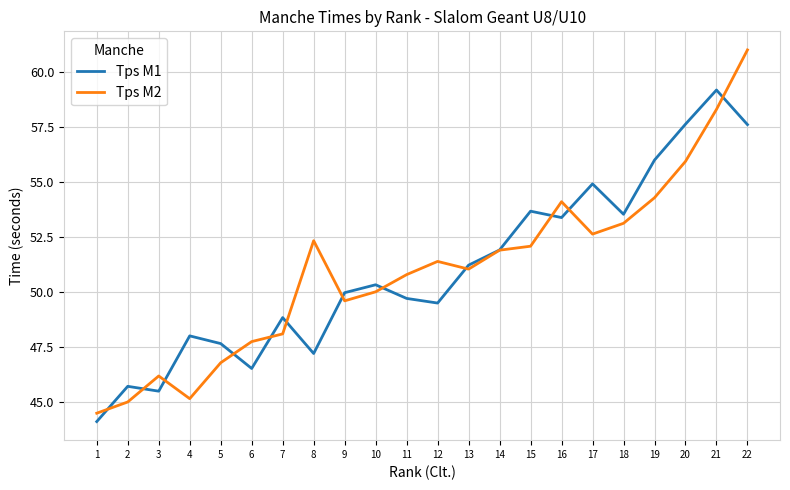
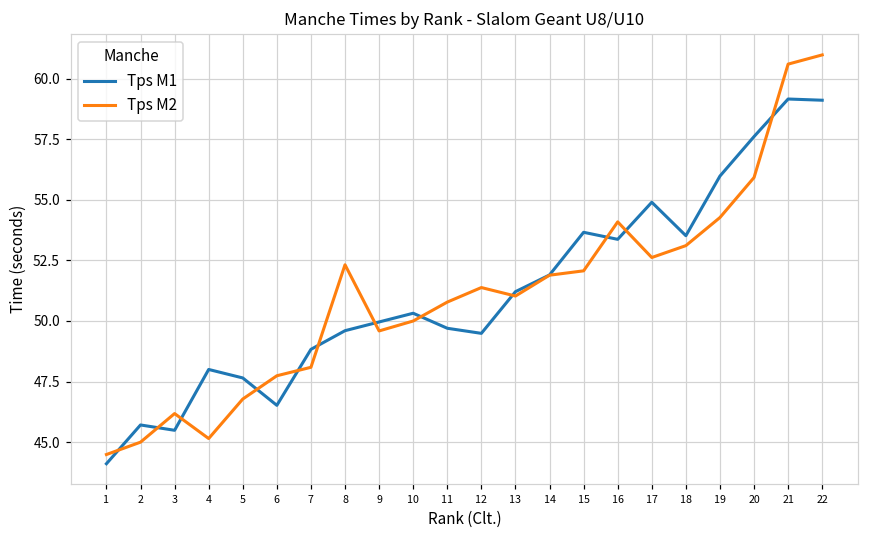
  {
    "Tps M1": {
      "1": 44.1,
      "2": 45.7,
      "3": 45.5,
      "4": 48.0,
      "5": 47.7,
      "6": 46.5,
      "7": 48.8,
-     "8": 47.2,
+     "8": 49.6,
      "9": 50.0,
      "10": 50.3,
      "11": 49.7,
      "12": 49.5,
      "13": 51.2,
      "15": 53.7,
      "16": 53.4,
      "17": 54.9,
      "18": 53.5,
      "19": 56.0,
      "20": 57.6,
      "21": 59.2,
-     "22": 57.6
+     "22": 59.1
    },
    "Tps M2": {
      "1": 44.5,
      "2": 45.0,
      "3": 46.2,
      "4": 45.2,
      "5": 46.8,
      "6": 47.7,
      "7": 48.1,
      "8": 52.3,
      "9": 49.6,
      "10": 50.0,
      "11": 50.8,
      "12": 51.4,
      "13": 51.0,
      "15": 52.1,
      "16": 54.1,
      "17": 52.6,
      "18": 53.1,
      "19": 54.3,
      "20": 55.9,
-     "21": 58.3,
+     "21": 60.6,
      "22": 61.0
    }
  }
